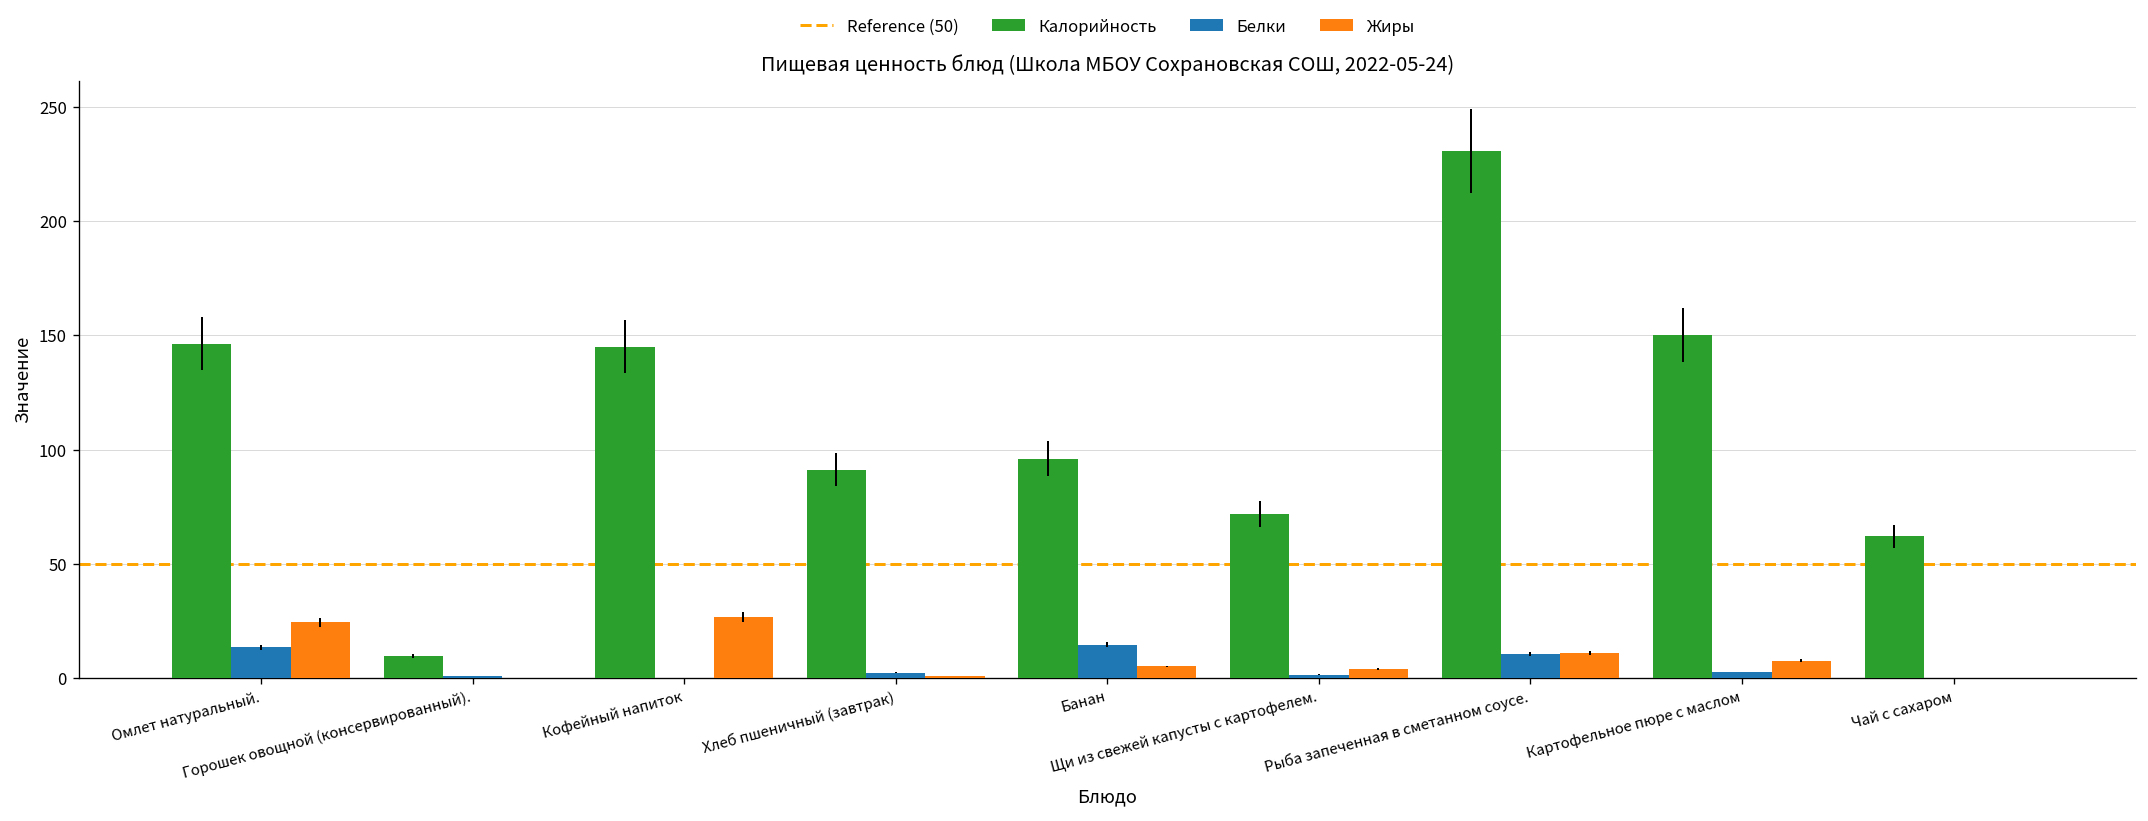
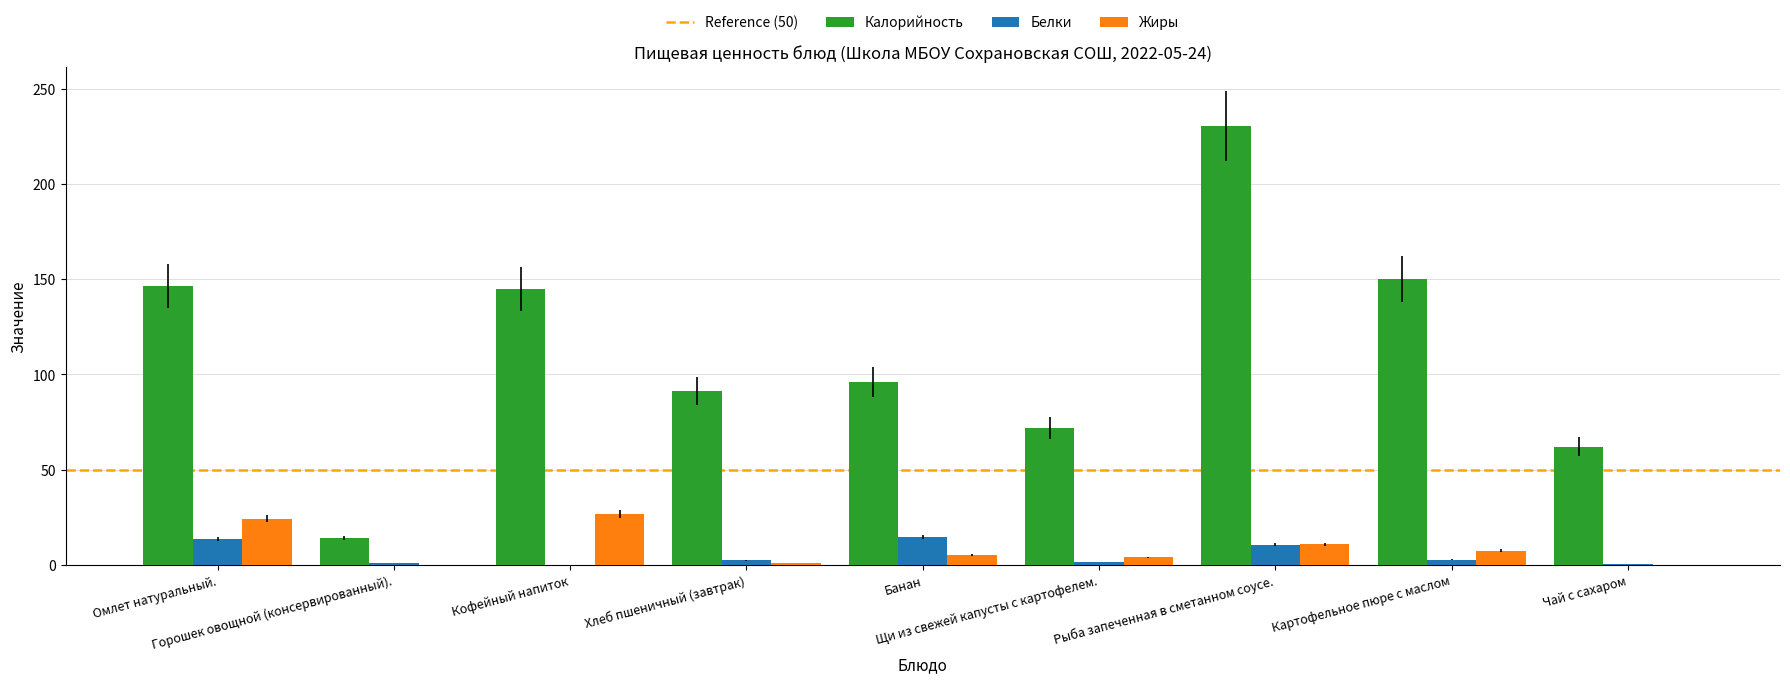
  {
    "Калорийность": {
      "Омлет натуральный.": 146,
-     "Горошек овощной (консервированный).": 10,
+     "Горошек овощной (консервированный).": 14,
      "Кофейный напиток": 145,
      "Хлеб пшеничный (завтрак)": 91,
      "Банан": 96,
      "Щи из свежей капусты с картофелем.": 72,
      "Рыба запеченная в сметанном соусе.": 231,
      "Картофельное пюре с маслом": 150,
      "Чай с сахаром": 62
    },
    "Белки": {
      "Омлет натуральный.": 13,
      "Кофейный напиток": 0,
      "Хлеб пшеничный (завтрак)": 2,
      "Банан": 15,
      "Щи из свежей капусты с картофелем.": 1,
      "Рыба запеченная в сметанном соусе.": 11,
      "Картофельное пюре с маслом": 3
    },
    "Жиры": {
      "Омлет натуральный.": 24,
      "Кофейный напиток": 27,
      "Банан": 5,
      "Щи из свежей капусты с картофелем.": 4,
      "Рыба запеченная в сметанном соусе.": 11,
      "Картофельное пюре с маслом": 7
    }
  }
